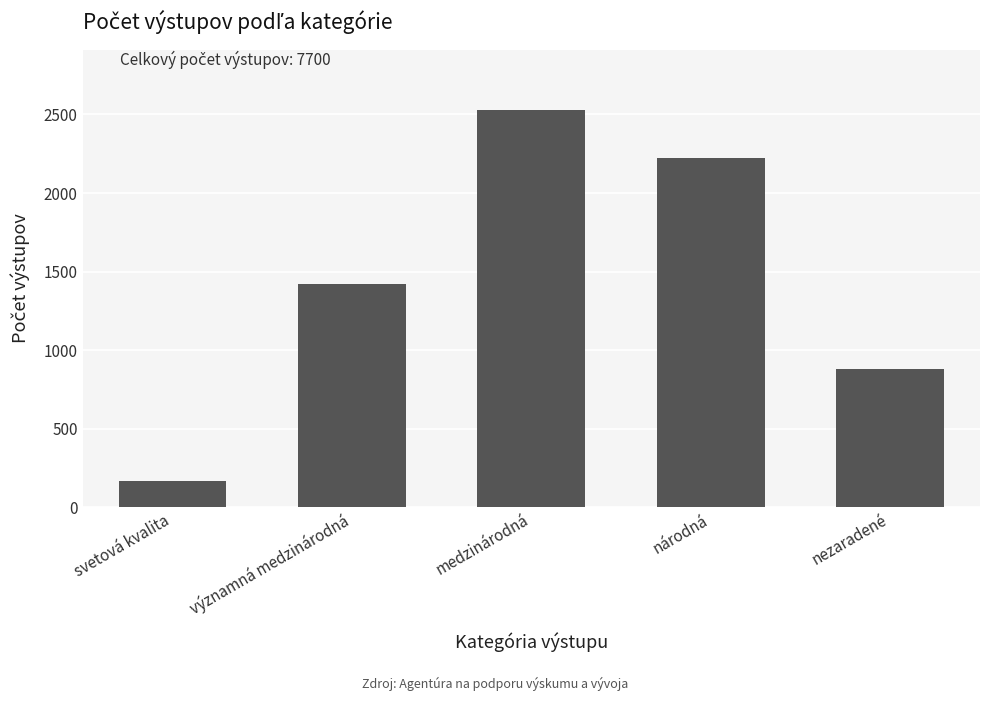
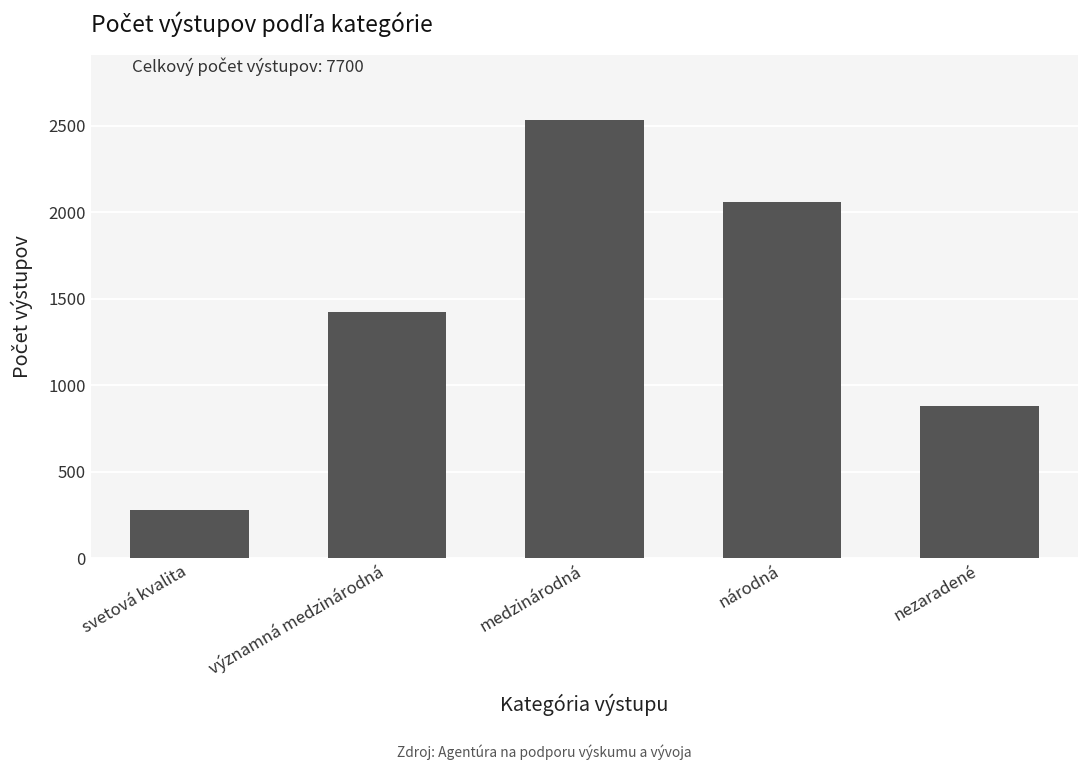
  {
-   "svetová kvalita": 170,
+   "svetová kvalita": 280,
    "významná medzinárodná": 1420,
    "medzinárodná": 2530,
-   "národná": 2220,
+   "národná": 2060,
    "nezaradené": 880
  }
